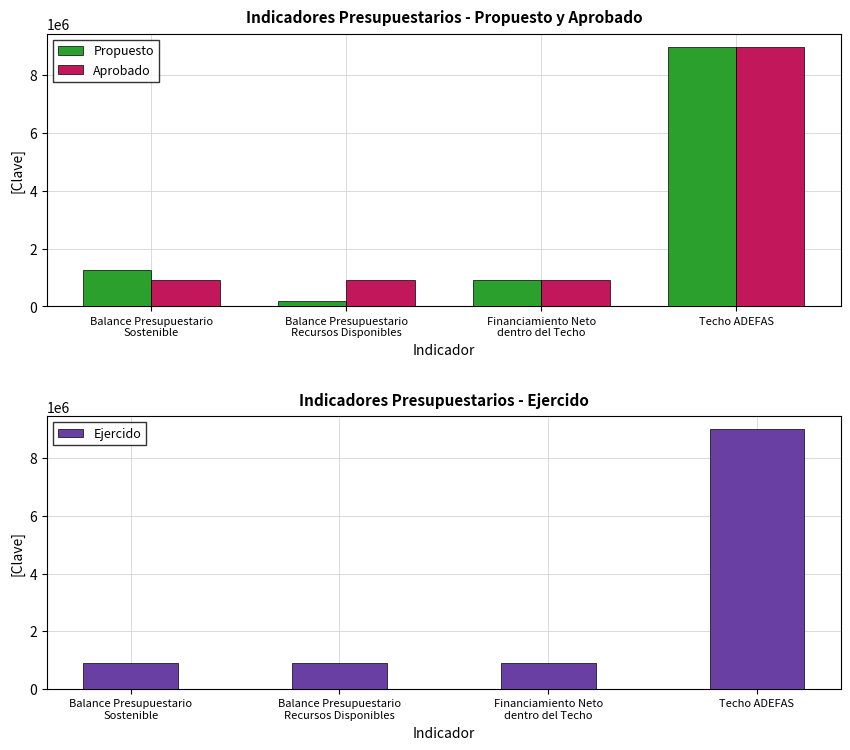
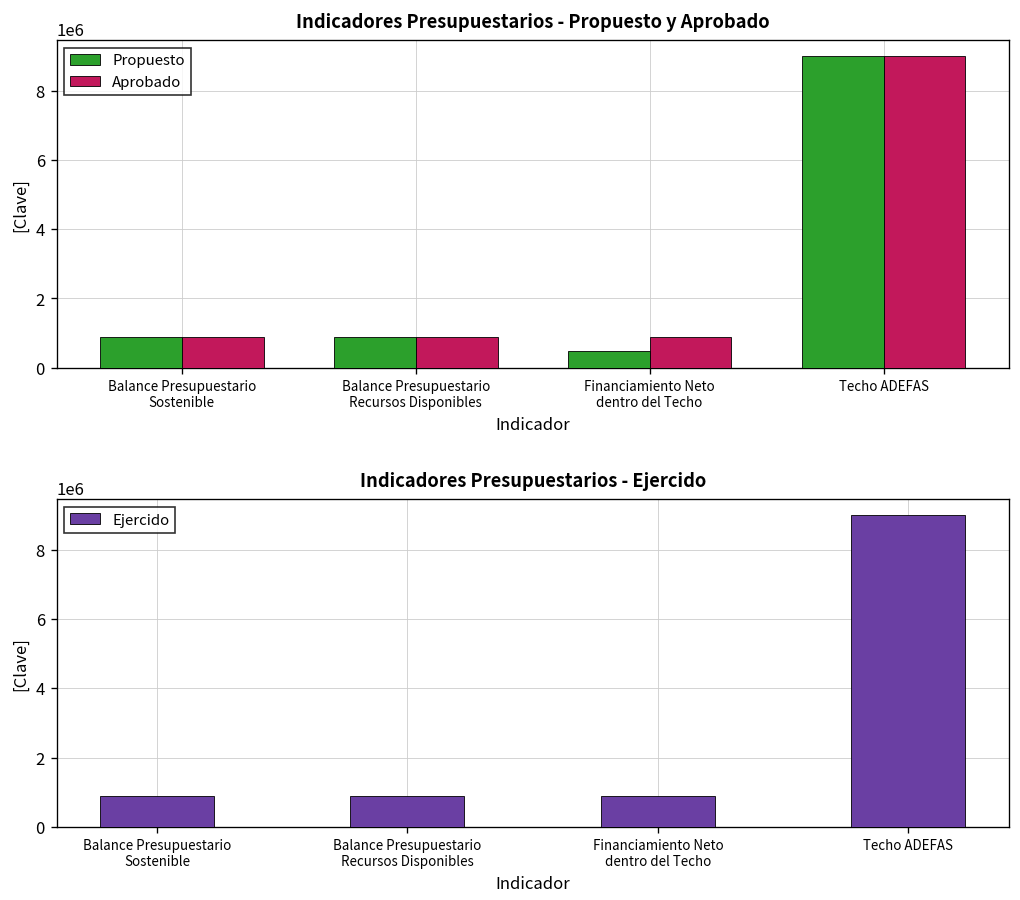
  {
    "Indicadores Presupuestarios - Propuesto y Aprobado": {
      "Propuesto": {
-       "Balance Presupuestario Sostenible": 1300000,
-       "Balance Presupuestario Recursos Disponibles": 200000,
-       "Financiamiento Neto dentro del Techo": 900000,
+       "Balance Presupuestario Sostenible": 900000,
+       "Balance Presupuestario Recursos Disponibles": 900000,
+       "Financiamiento Neto dentro del Techo": 500000,
        "Techo ADEFAS": 9000000
      },
      "Aprobado": {
        "Balance Presupuestario Sostenible": 900000,
        "Balance Presupuestario Recursos Disponibles": 900000,
        "Financiamiento Neto dentro del Techo": 900000,
        "Techo ADEFAS": 9000000
      }
    },
    "Indicadores Presupuestarios - Ejercido": {
      "Balance Presupuestario Sostenible": 900000,
      "Balance Presupuestario Recursos Disponibles": 900000,
      "Financiamiento Neto dentro del Techo": 900000,
      "Techo ADEFAS": 9000000
    }
  }
